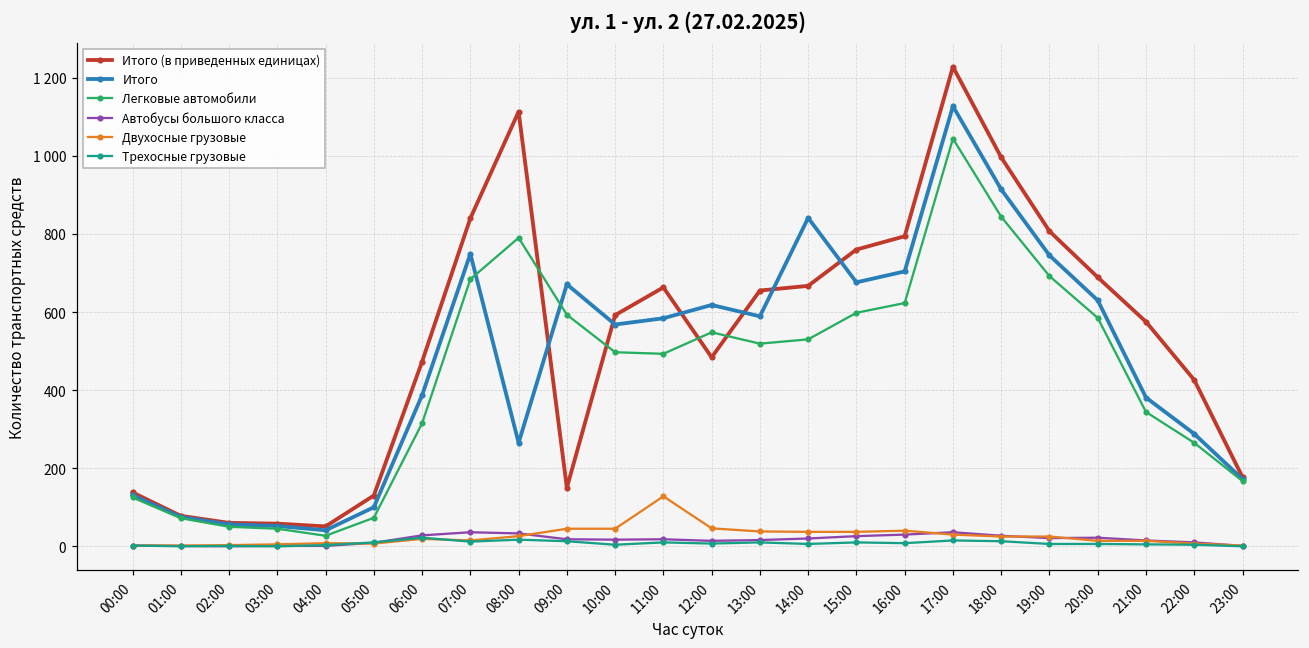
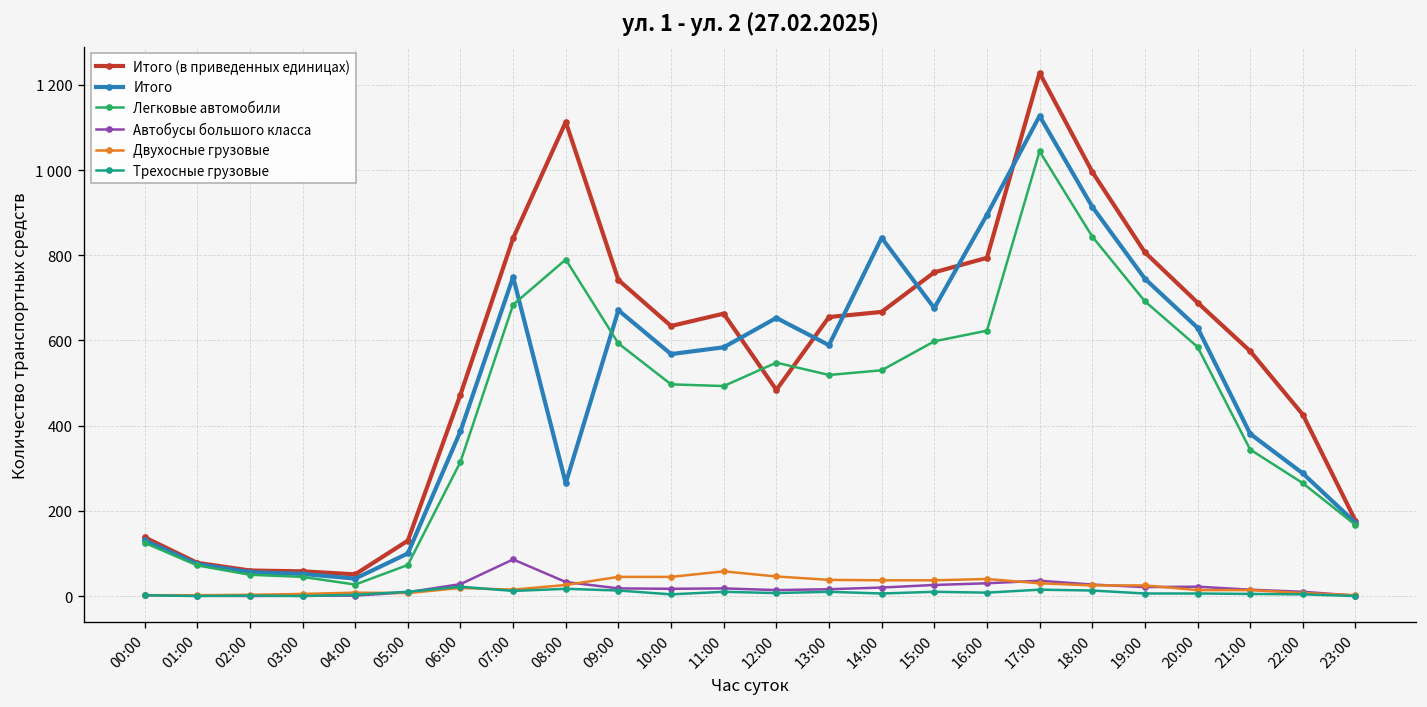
  {
    "Итого (в приведенных единицах)": {
      "04:00": 50,
      "05:00": 130,
      "06:00": 470,
      "07:00": 840,
      "08:00": 1110,
-     "09:00": 150,
-     "10:00": 590,
+     "09:00": 740,
+     "10:00": 630,
      "11:00": 660,
      "12:00": 480,
      "13:00": 660,
      "14:00": 670,
      "15:00": 760,
      "16:00": 790,
      "17:00": 1230,
      "18:00": 1000,
      "19:00": 810,
      "20:00": 690,
      "21:00": 580,
      "22:00": 430
    },
    "Итого": {
      "04:00": 40,
      "05:00": 100,
      "06:00": 390,
      "07:00": 750,
      "08:00": 270,
      "09:00": 670,
      "10:00": 570,
      "11:00": 580,
-     "12:00": 620,
+     "12:00": 650,
      "13:00": 590,
      "14:00": 840,
      "15:00": 680,
-     "16:00": 700,
+     "16:00": 900,
      "17:00": 1130,
      "18:00": 910,
      "19:00": 750,
      "20:00": 630,
      "21:00": 380,
      "22:00": 290
    },
    "Автобусы большого класса": {
-     "07:00": 40,
+     "07:00": 90,
      "10:00": 20,
      "11:00": 20,
      "14:00": 20,
      "15:00": 30,
      "16:00": 30,
      "20:00": 20
    },
    "Двухосные грузовые": {
      "09:00": 50,
      "10:00": 50,
-     "11:00": 130,
+     "11:00": 60,
      "12:00": 50,
      "13:00": 40,
      "14:00": 40,
      "15:00": 40,
      "16:00": 40,
      "20:00": 10
    }
  }
